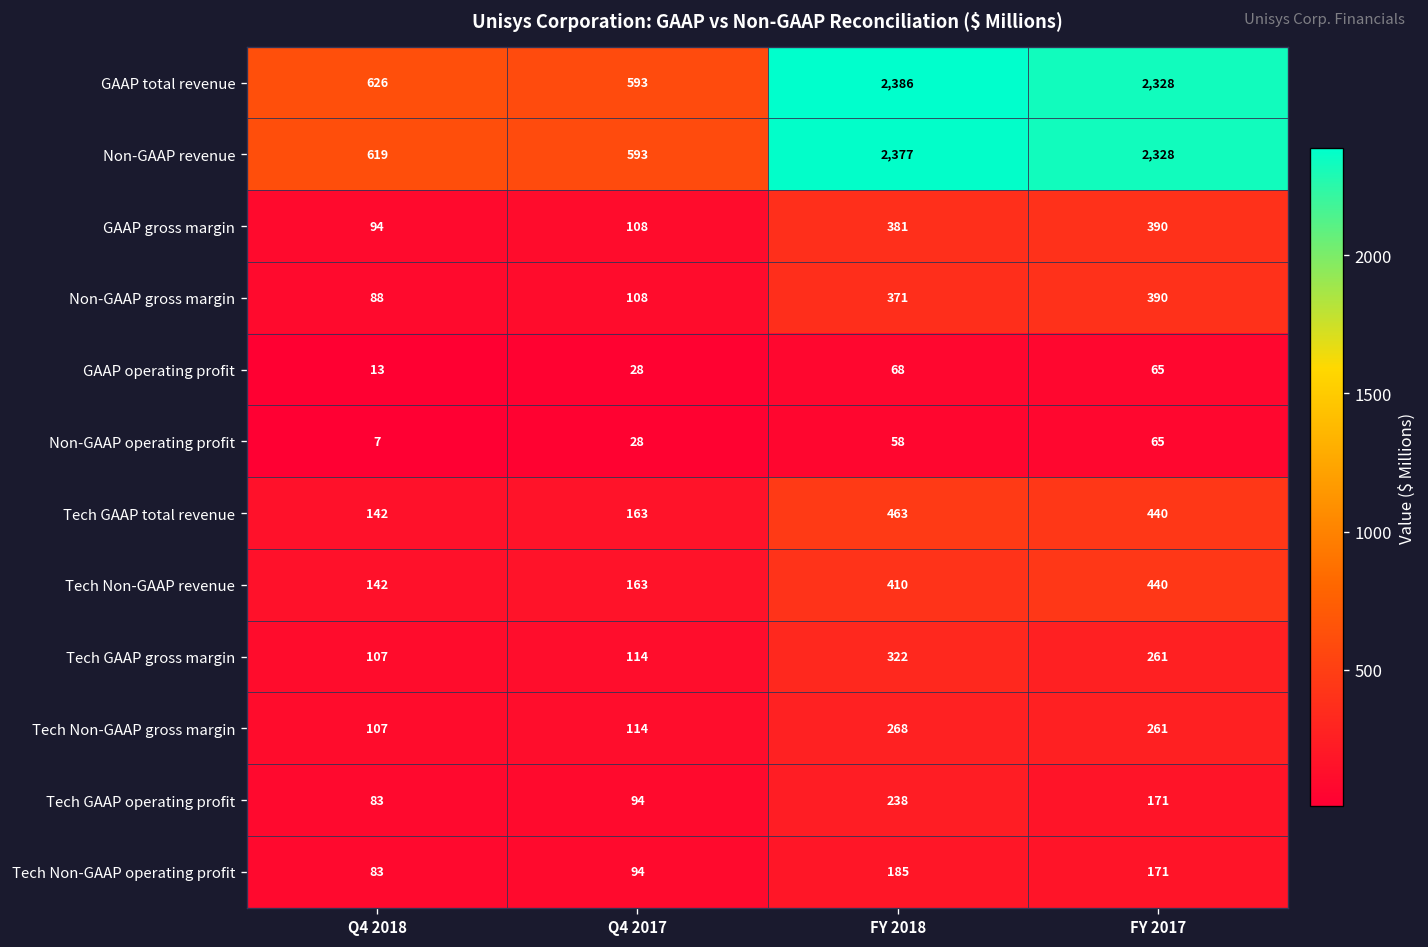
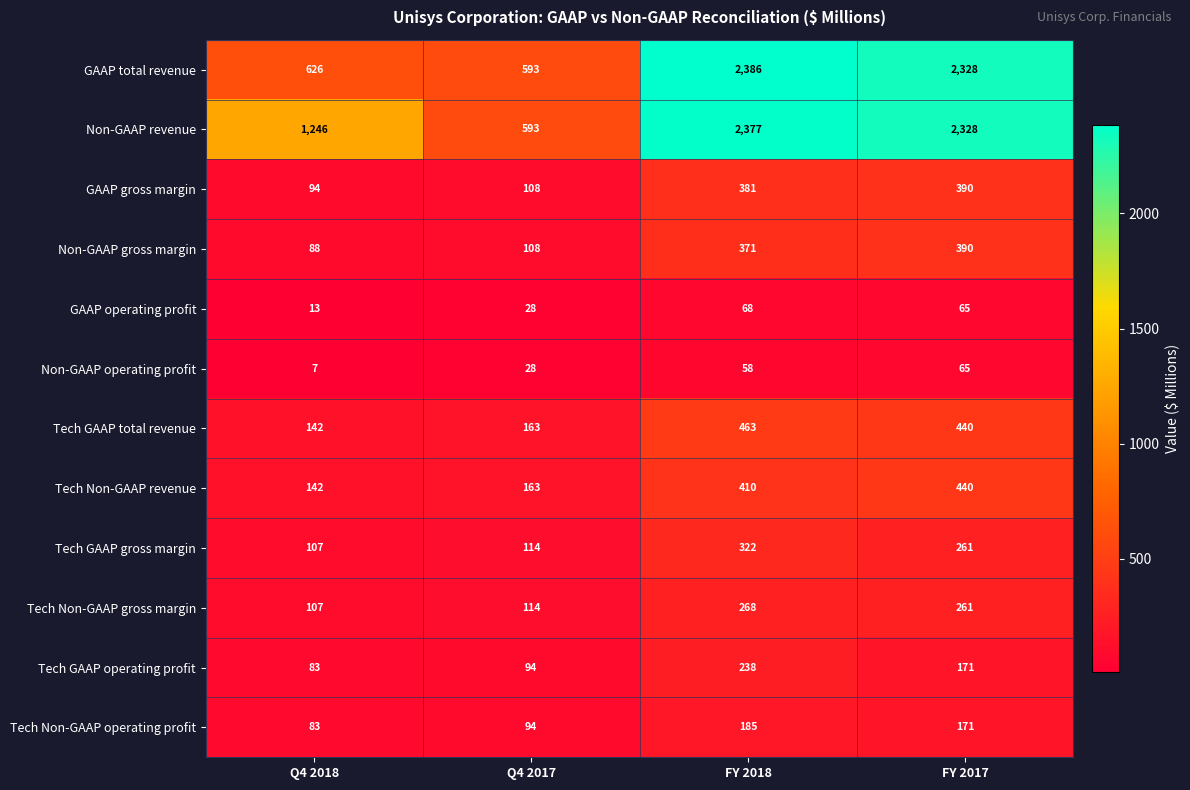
  {
    "GAAP total revenue": {
      "Q4 2018": "626",
      "Q4 2017": "593",
      "FY 2018": "2,386",
      "FY 2017": "2,328"
    },
    "Non-GAAP revenue": {
-     "Q4 2018": "619",
+     "Q4 2018": "1,246",
      "Q4 2017": "593",
      "FY 2018": "2,377",
      "FY 2017": "2,328"
    },
    "GAAP gross margin": {
      "Q4 2018": "94",
      "Q4 2017": "108",
      "FY 2018": "381",
      "FY 2017": "390"
    },
    "Non-GAAP gross margin": {
      "Q4 2018": "88",
      "Q4 2017": "108",
      "FY 2018": "371",
      "FY 2017": "390"
    },
    "GAAP operating profit": {
      "Q4 2018": "13",
      "Q4 2017": "28",
      "FY 2018": "68",
      "FY 2017": "65"
    },
    "Non-GAAP operating profit": {
      "Q4 2018": "7",
      "Q4 2017": "28",
      "FY 2018": "58",
      "FY 2017": "65"
    },
    "Tech GAAP total revenue": {
      "Q4 2018": "142",
      "Q4 2017": "163",
      "FY 2018": "463",
      "FY 2017": "440"
    },
    "Tech Non-GAAP revenue": {
      "Q4 2018": "142",
      "Q4 2017": "163",
      "FY 2018": "410",
      "FY 2017": "440"
    },
    "Tech GAAP gross margin": {
      "Q4 2018": "107",
      "Q4 2017": "114",
      "FY 2018": "322",
      "FY 2017": "261"
    },
    "Tech Non-GAAP gross margin": {
      "Q4 2018": "107",
      "Q4 2017": "114",
      "FY 2018": "268",
      "FY 2017": "261"
    },
    "Tech GAAP operating profit": {
      "Q4 2018": "83",
      "Q4 2017": "94",
      "FY 2018": "238",
      "FY 2017": "171"
    },
    "Tech Non-GAAP operating profit": {
      "Q4 2018": "83",
      "Q4 2017": "94",
      "FY 2018": "185",
      "FY 2017": "171"
    }
  }
